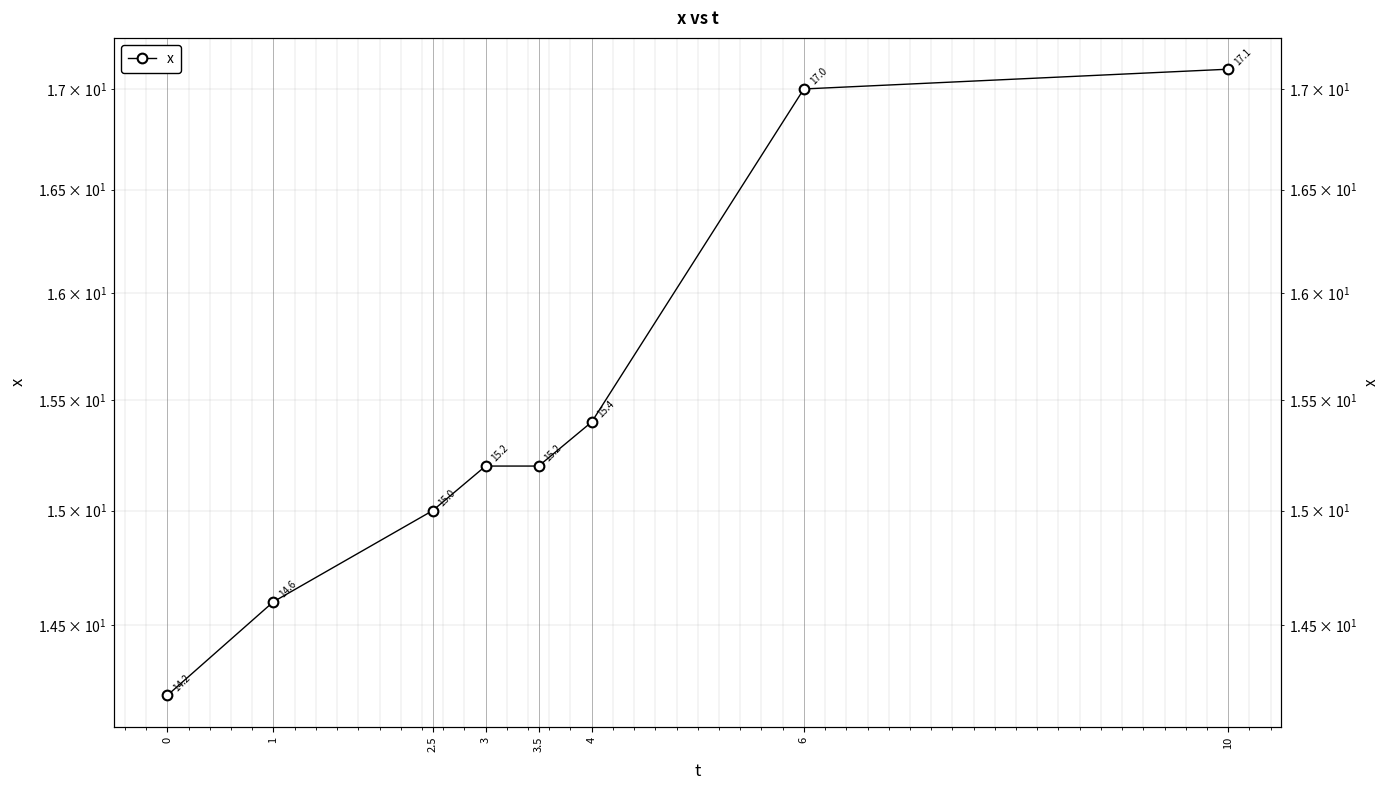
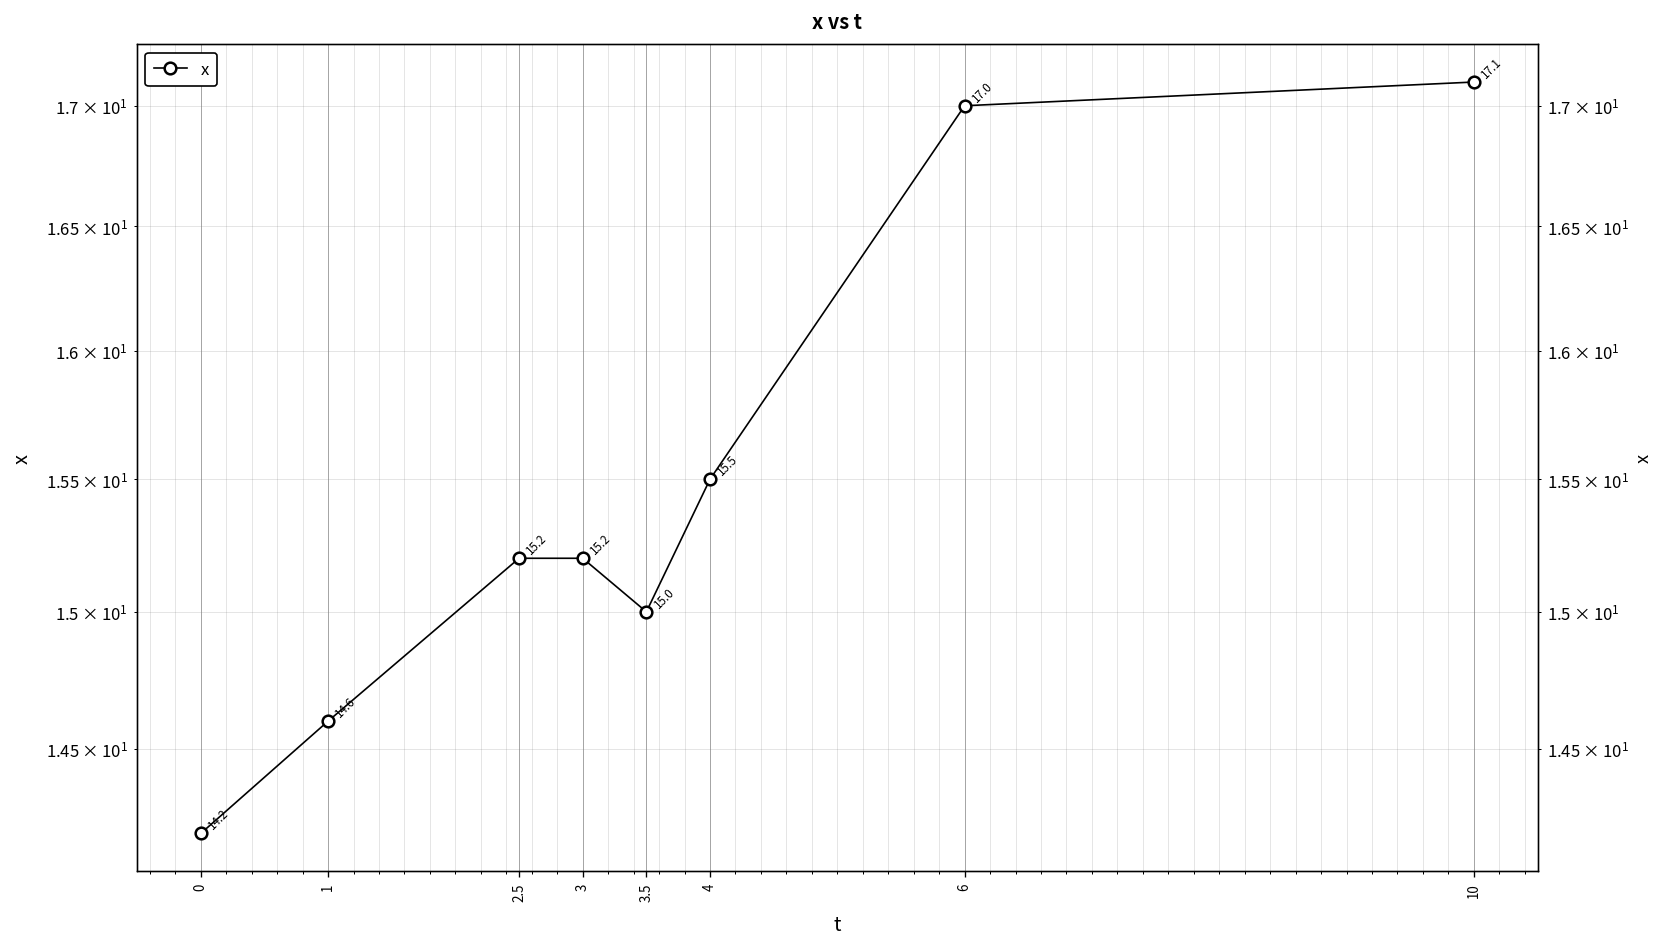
  {
    "0": 14.2,
    "1": 14.6,
-   "2.5": 15.0,
+   "2.5": 15.2,
    "3": 15.2,
-   "3.5": 15.2,
-   "4": 15.4,
+   "3.5": 15.0,
+   "4": 15.5,
    "6": 17.0,
    "10": 17.1
  }
